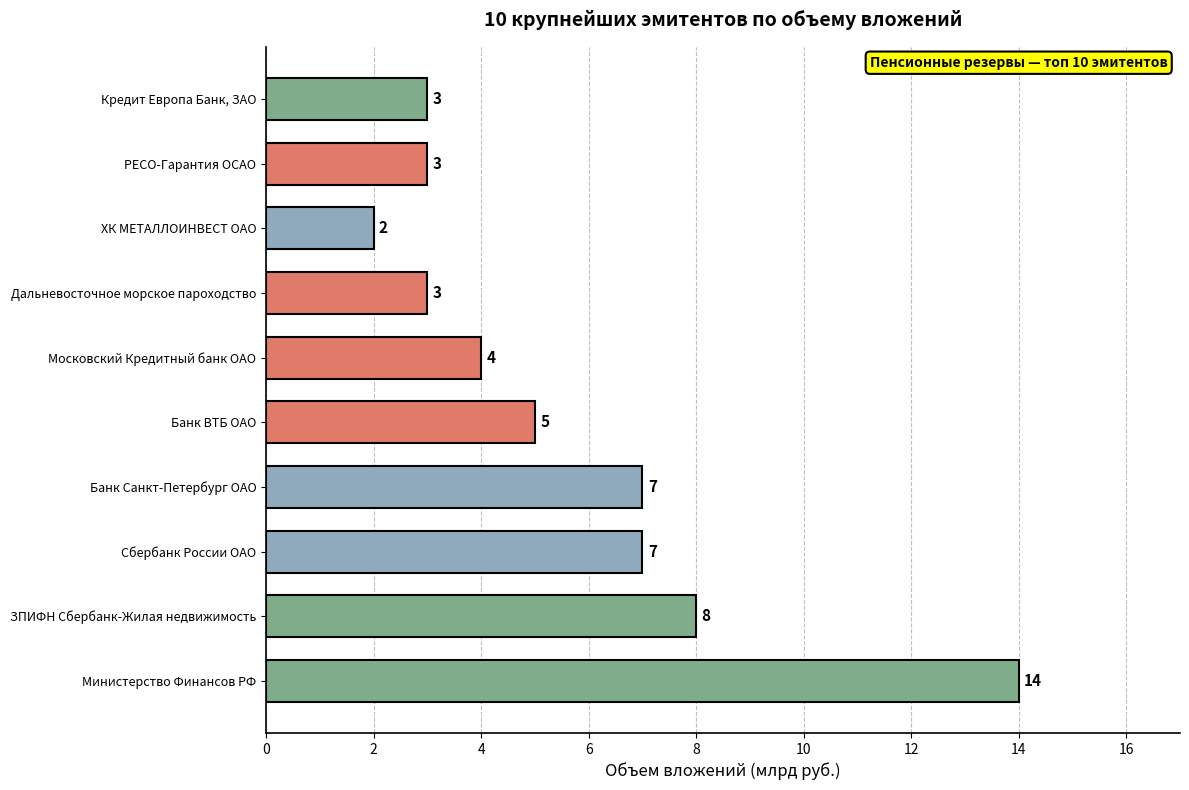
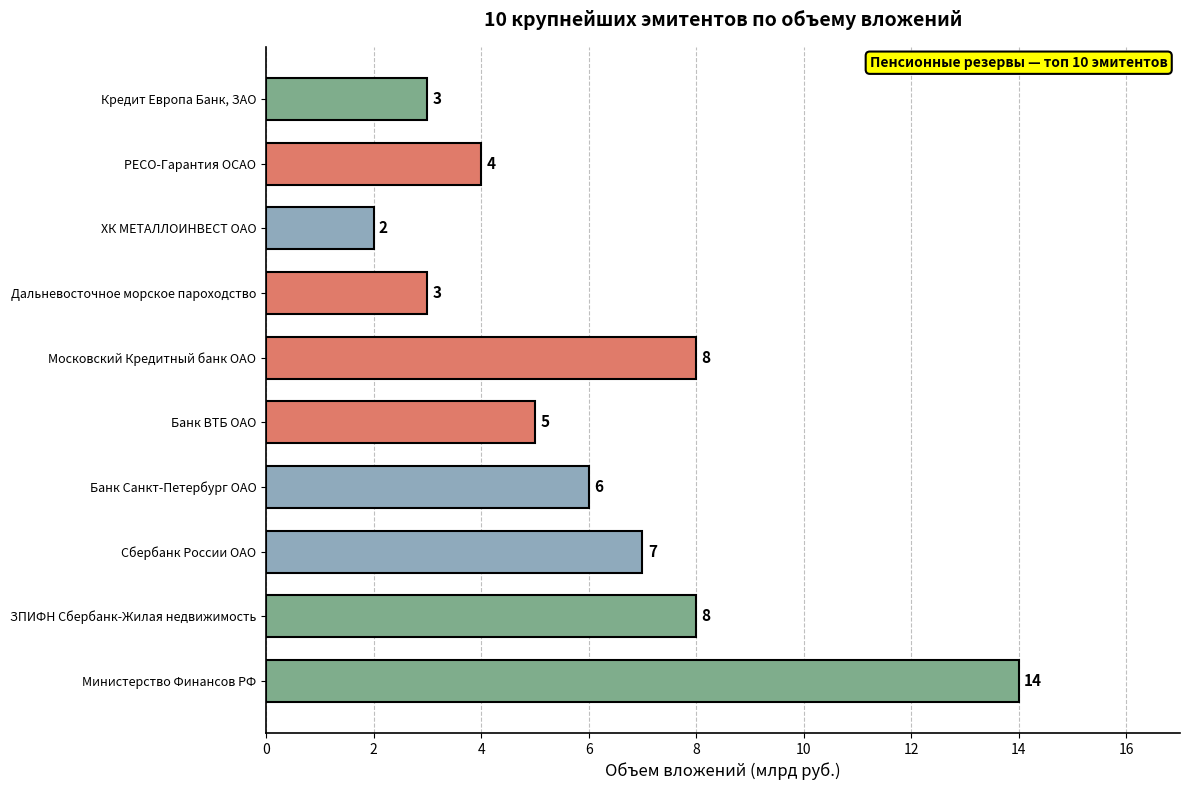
  {
    "Кредит Европа Банк, ЗАО": 3,
-   "РЕСО-Гарантия ОСАО": 3,
+   "РЕСО-Гарантия ОСАО": 4,
    "ХК МЕТАЛЛОИНВЕСТ ОАО": 2,
    "Дальневосточное морское пароходство": 3,
-   "Московский Кредитный банк ОАО": 4,
+   "Московский Кредитный банк ОАО": 8,
    "Банк ВТБ ОАО": 5,
-   "Банк Санкт-Петербург ОАО": 7,
+   "Банк Санкт-Петербург ОАО": 6,
    "Сбербанк России ОАО": 7,
    "ЗПИФН Сбербанк-Жилая недвижимость": 8,
    "Министерство Финансов РФ": 14
  }
